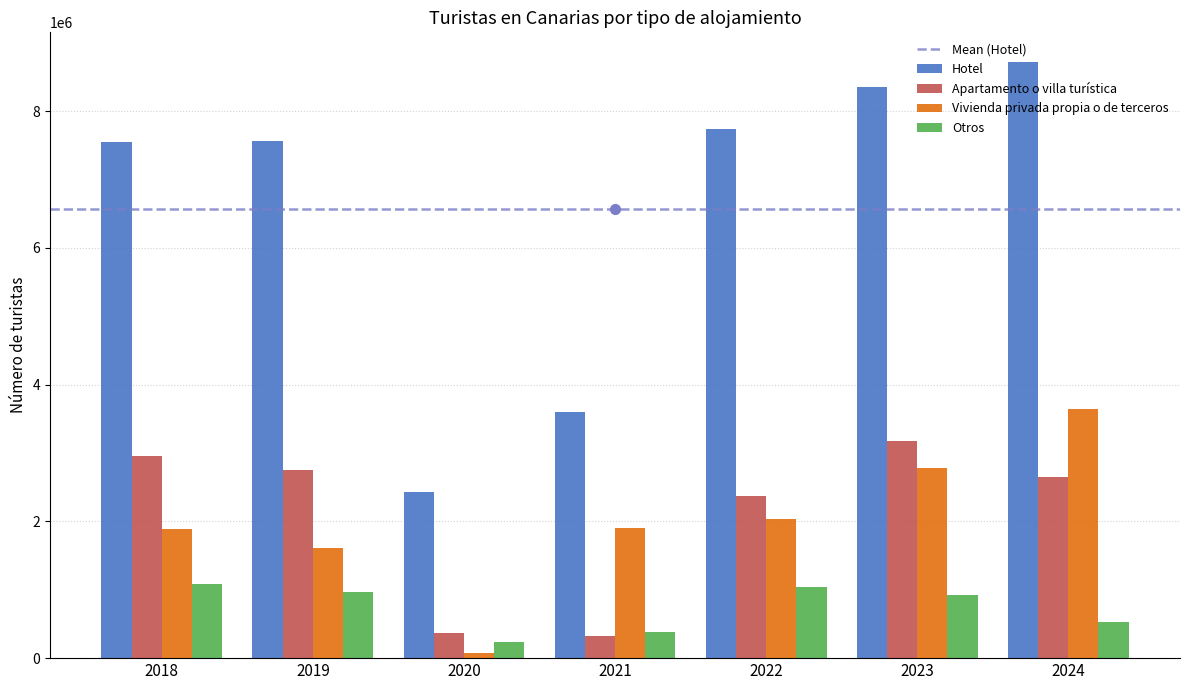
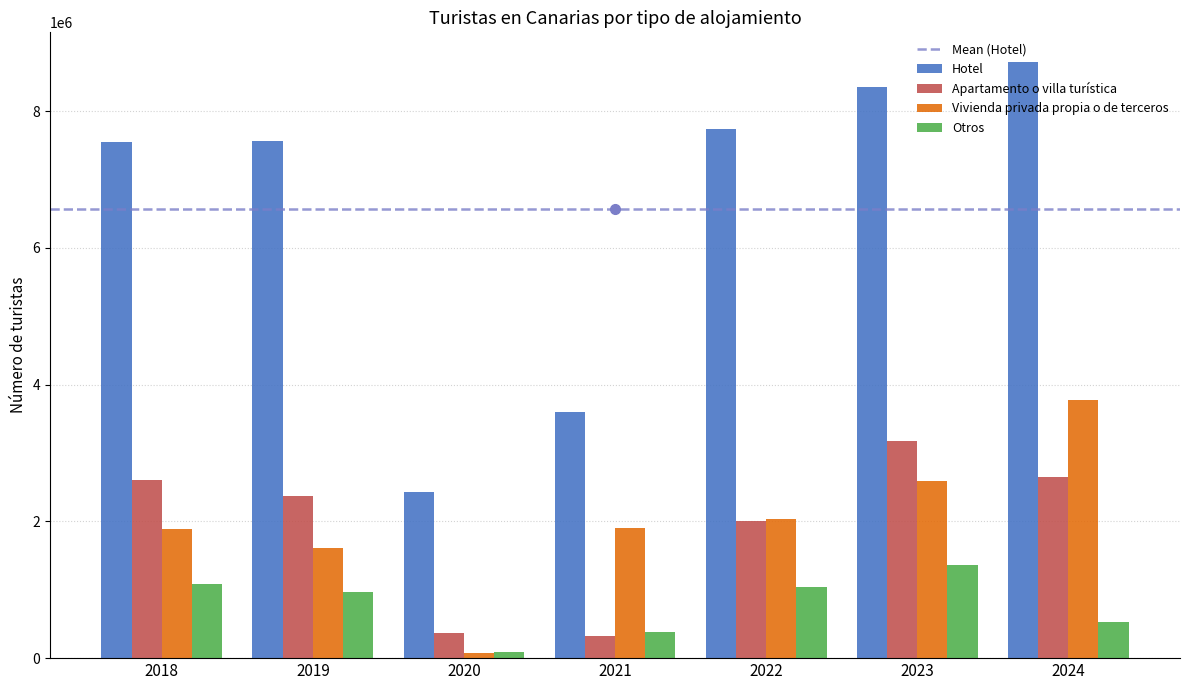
  {
    "Apartamento o villa turística": {
-     "2018": 3000000,
-     "2019": 2800000,
+     "2018": 2600000,
+     "2019": 2400000,
      "2020": 400000,
      "2021": 300000,
-     "2022": 2400000,
+     "2022": 2000000,
      "2023": 3200000,
      "2024": 2700000
    },
    "Vivienda privada propia o de terceros": {
      "2018": 1900000,
      "2019": 1600000,
      "2020": 100000,
      "2021": 1900000,
      "2022": 2000000,
-     "2023": 2800000,
-     "2024": 3700000
+     "2023": 2600000,
+     "2024": 3800000
    },
    "Otros": {
      "2018": 1100000,
      "2019": 1000000,
-     "2020": 200000,
+     "2020": 100000,
      "2021": 400000,
      "2022": 1000000,
-     "2023": 900000,
+     "2023": 1400000,
      "2024": 500000
    }
  }
